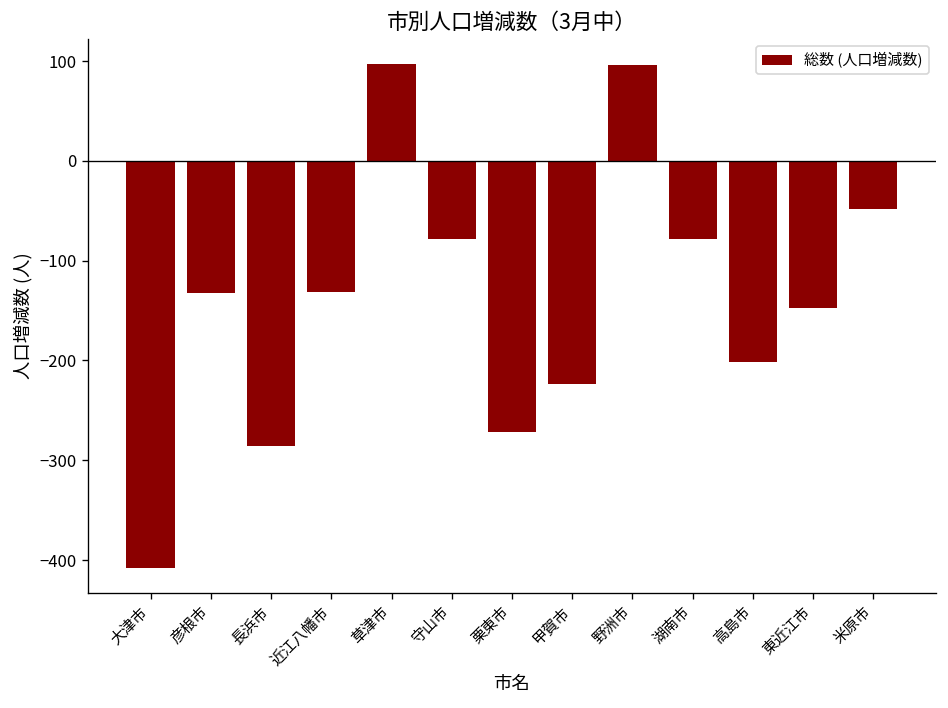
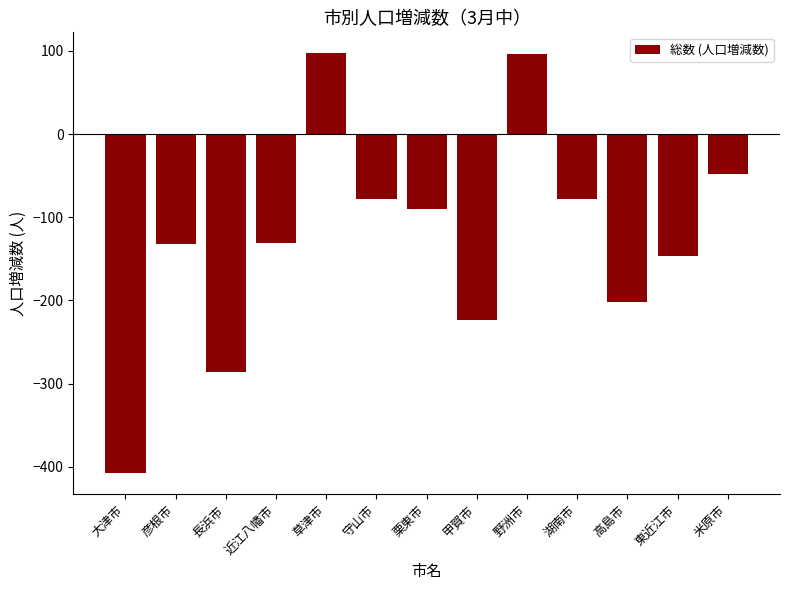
  {
    "大津市": -410,
    "彦根市": -130,
    "長浜市": -290,
    "近江八幡市": -130,
    "草津市": 100,
    "守山市": -80,
-   "栗東市": -270,
+   "栗東市": -90,
    "甲賀市": -220,
    "野洲市": 100,
    "湖南市": -80,
    "高島市": -200,
    "東近江市": -150,
    "米原市": -50
  }
